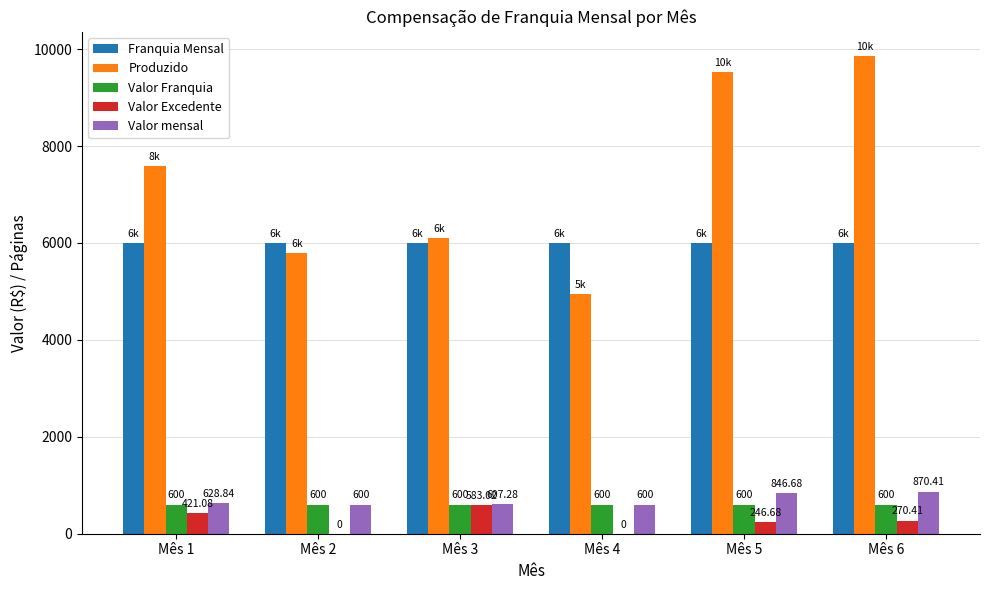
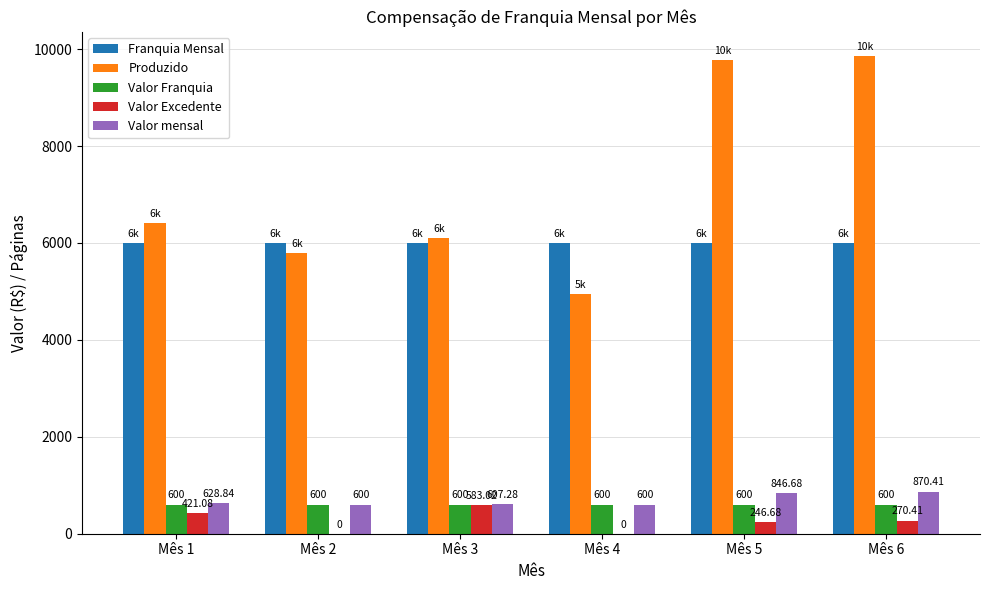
  {
    "Franquia Mensal": {
      "Mês 1": "6k",
      "Mês 2": "6k",
      "Mês 3": "6k",
      "Mês 4": "6k",
      "Mês 5": "6k",
      "Mês 6": "6k"
    },
    "Produzido": {
-     "Mês 1": "8k",
+     "Mês 1": "6k",
      "Mês 2": "6k",
      "Mês 3": "6k",
      "Mês 4": "5k",
-     "Mês 5": "9500",
+     "Mês 5": "9800",
      "Mês 6": "10k"
    },
    "Valor Franquia": {
      "Mês 1": "600",
      "Mês 2": "600",
      "Mês 4": "600",
      "Mês 5": "600",
      "Mês 6": "600"
    },
    "Valor Excedente": {
      "Mês 1": "421.08",
      "Mês 2": "0",
      "Mês 4": "0",
      "Mês 5": "246.68",
      "Mês 6": "270.41"
    },
    "Valor mensal": {
      "Mês 1": "628.84",
      "Mês 2": "600",
      "Mês 4": "600",
      "Mês 5": "846.68",
      "Mês 6": "870.41"
    }
  }
